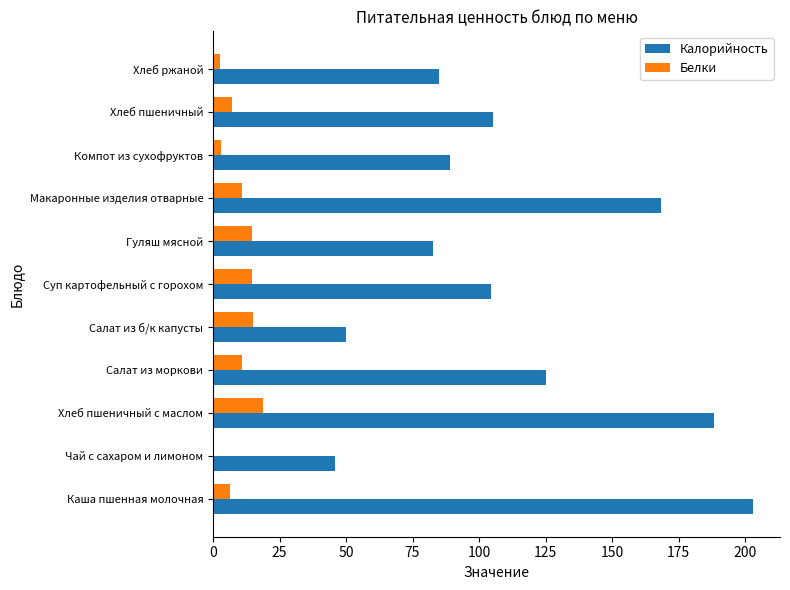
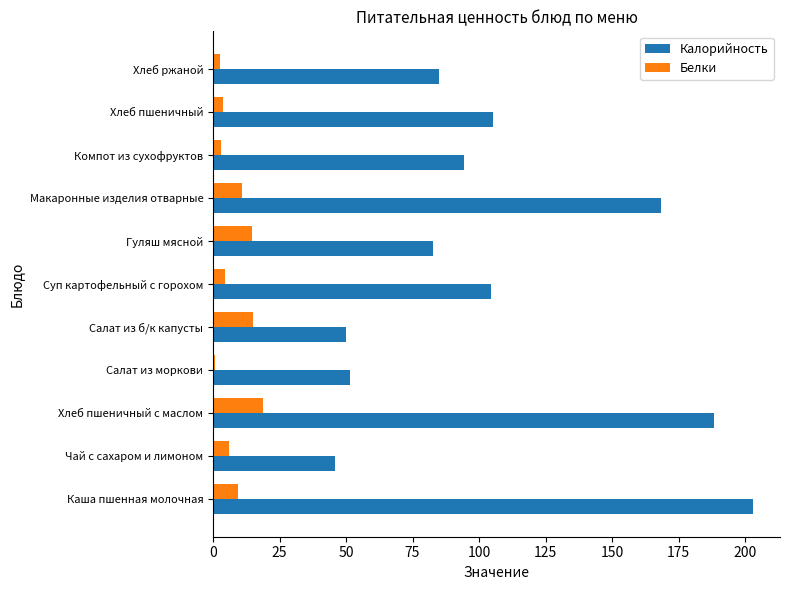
  {
    "Калорийность": {
      "Хлеб ржаной": 85,
      "Хлеб пшеничный": 105,
-     "Компот из сухофруктов": 89,
+     "Компот из сухофруктов": 94,
      "Макаронные изделия отварные": 168,
      "Гуляш мясной": 83,
      "Суп картофельный с горохом": 105,
      "Салат из б/к капусты": 50,
-     "Салат из моркови": 125,
+     "Салат из моркови": 51,
      "Хлеб пшеничный с маслом": 188,
      "Чай с сахаром и лимоном": 46,
      "Каша пшенная молочная": 203
    },
    "Белки": {
      "Хлеб ржаной": 3,
-     "Хлеб пшеничный": 7,
+     "Хлеб пшеничный": 4,
      "Компот из сухофруктов": 3,
      "Макаронные изделия отварные": 11,
      "Гуляш мясной": 15,
-     "Суп картофельный с горохом": 15,
+     "Суп картофельный с горохом": 4,
      "Салат из б/к капусты": 15,
-     "Салат из моркови": 11,
+     "Салат из моркови": 1,
      "Хлеб пшеничный с маслом": 19,
-     "Чай с сахаром и лимоном": 0,
-     "Каша пшенная молочная": 6
+     "Чай с сахаром и лимоном": 6,
+     "Каша пшенная молочная": 9
    }
  }
